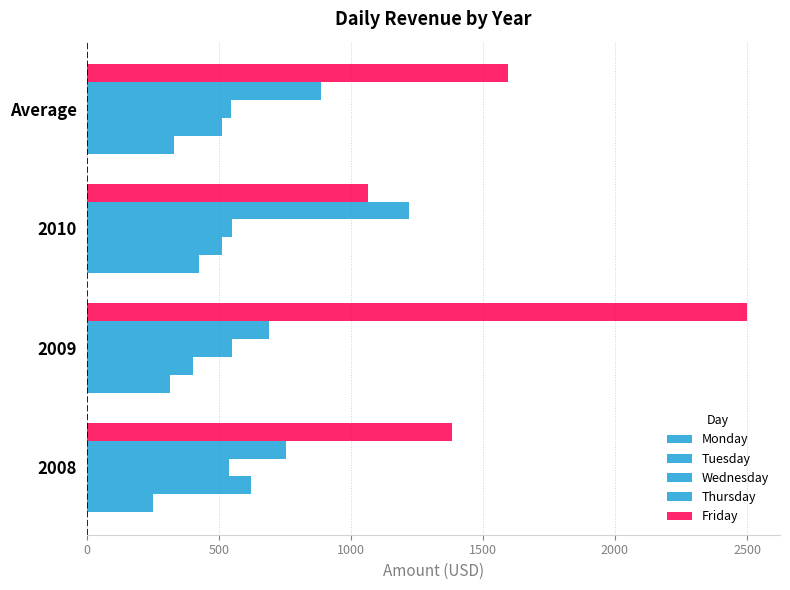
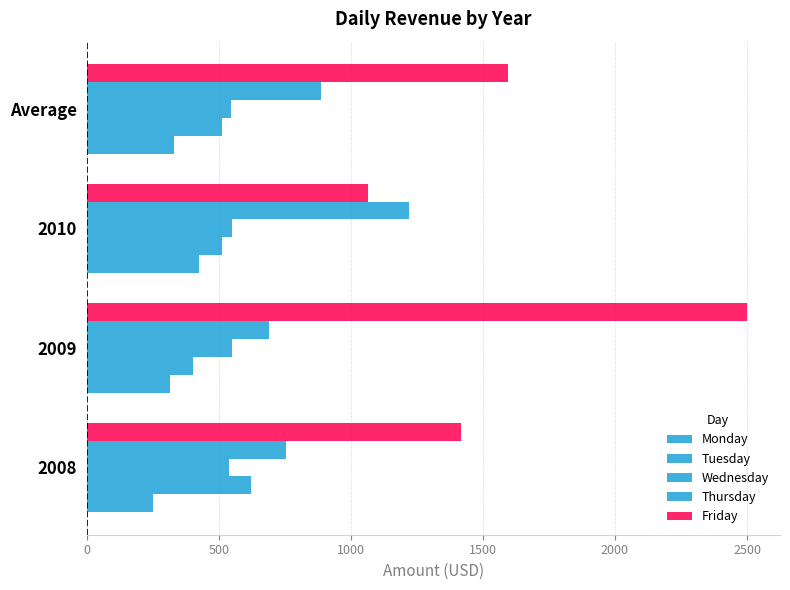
  {
    "Friday": {
      "Average": 1600,
      "2010": 1060,
      "2009": 2500,
-     "2008": 1380
+     "2008": 1420
    }
  }
